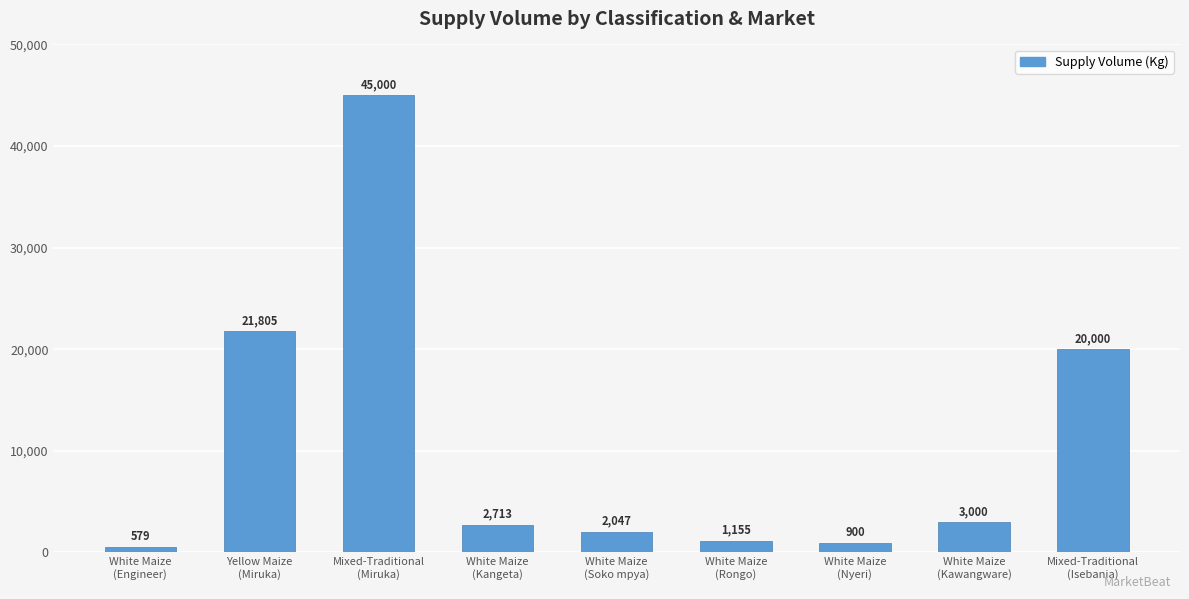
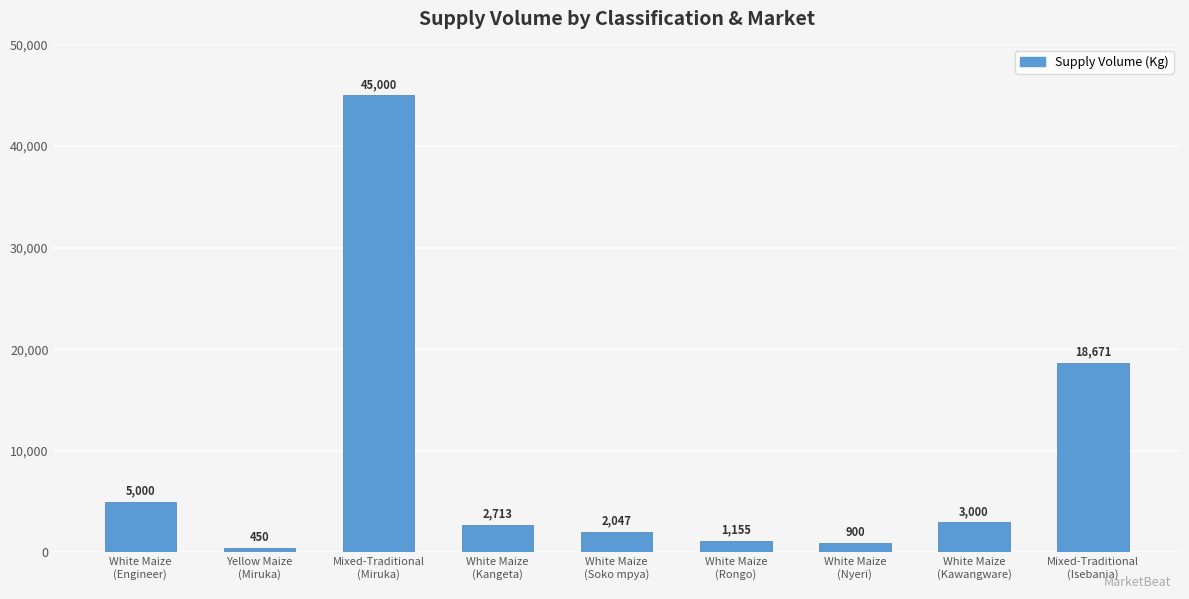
  {
-   "White Maize (Engineer)": "579",
-   "Yellow Maize (Miruka)": "21,805",
+   "White Maize (Engineer)": "5,000",
+   "Yellow Maize (Miruka)": "450",
    "Mixed-Traditional (Miruka)": "45,000",
    "White Maize (Kangeta)": "2,713",
    "White Maize (Soko mpya)": "2,047",
    "White Maize (Rongo)": "1,155",
    "White Maize (Nyeri)": "900",
    "White Maize (Kawangware)": "3,000",
-   "Mixed-Traditional (Isebania)": "20,000"
+   "Mixed-Traditional (Isebania)": "18,671"
  }
